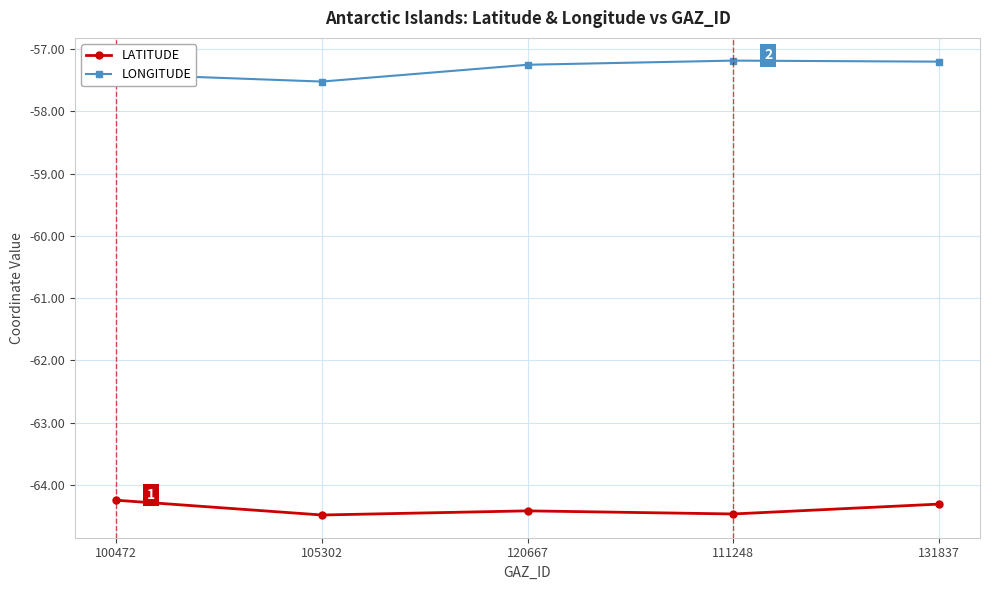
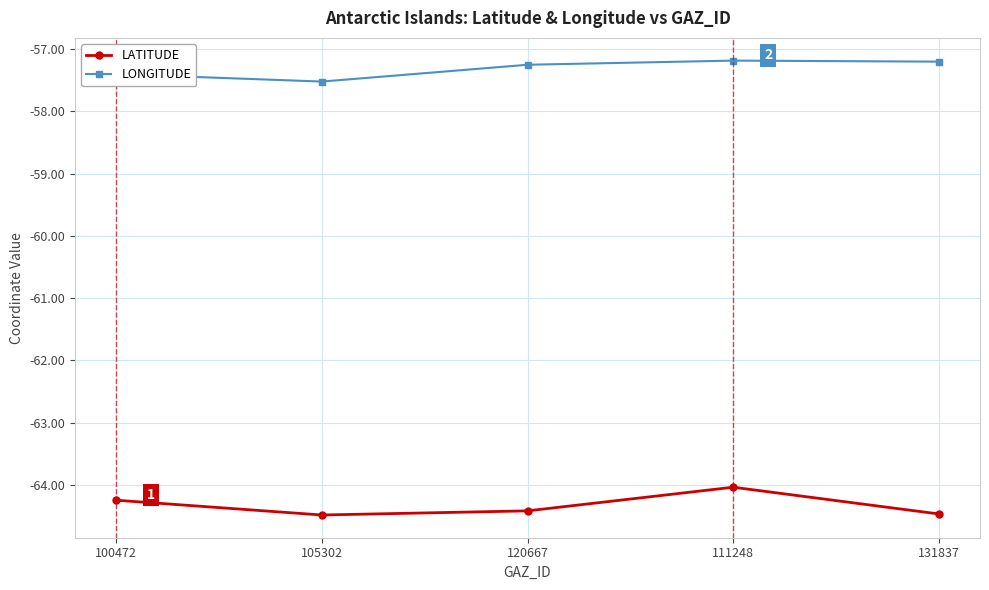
  {
    "LATITUDE": {
      "100472": -64.2,
      "105302": -64.5,
      "120667": -64.4,
-     "111248": -64.5,
-     "131837": -64.3
+     "111248": -64.0,
+     "131837": -64.5
    },
    "LONGITUDE": {
      "105302": -57.5,
      "120667": -57.3,
      "111248": -57.2,
      "131837": -57.2
    }
  }
